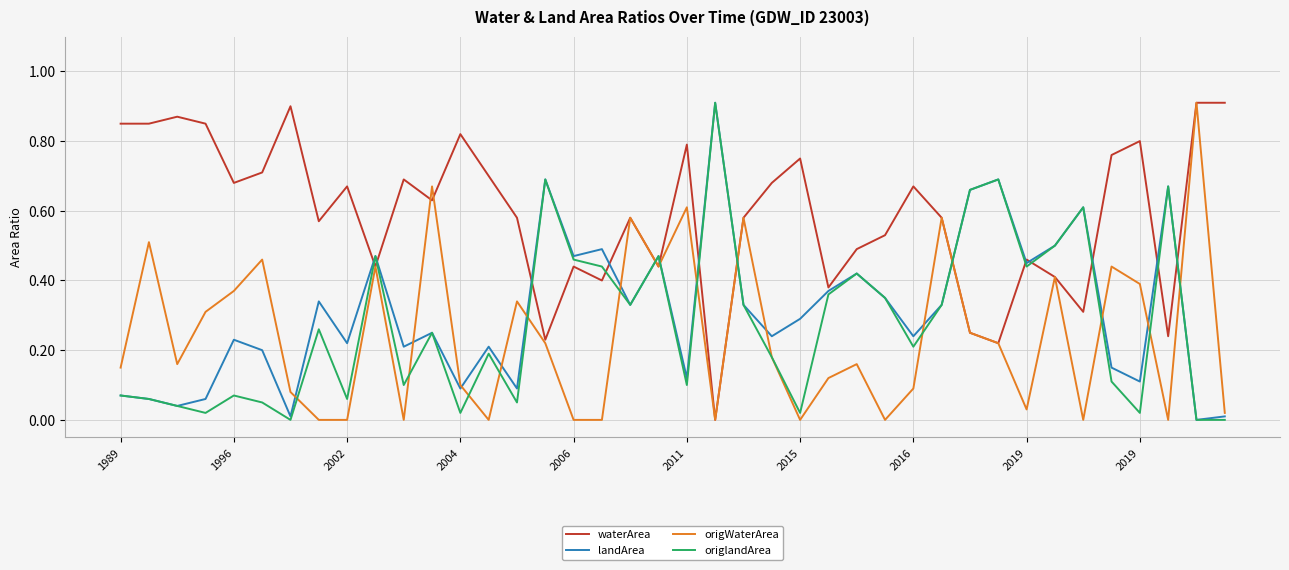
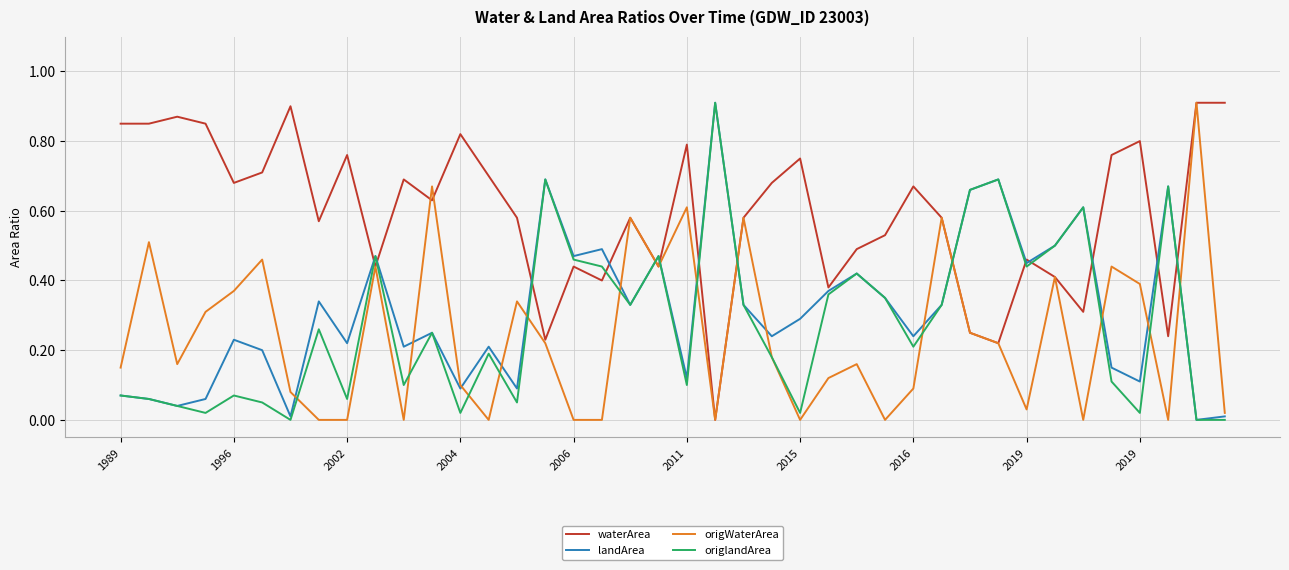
  {
    "waterArea": {
      "1989": 0.85,
      "1996": 0.68,
-     "2002": 0.67,
+     "2002": 0.76,
      "2004": 0.82,
      "2006": 0.44,
      "2011": 0.79,
      "2015": 0.75,
      "2016": 0.67
    },
    "landArea": {
      "1996": 0.23,
      "2002": 0.22,
      "2004": 0.09,
      "2006": 0.47,
      "2011": 0.12,
      "2015": 0.29,
      "2016": 0.24
    },
    "origWaterArea": {
      "1989": 0.15,
      "1996": 0.37,
      "2002": 0.00,
      "2004": 0.10,
      "2006": 0.00,
      "2011": 0.61,
      "2015": 0.00,
      "2016": 0.09
    },
    "origlandArea": {
      "1996": 0.07,
      "2002": 0.06,
      "2004": 0.02,
      "2006": 0.46,
      "2011": 0.10,
      "2015": 0.02,
      "2016": 0.21
    }
  }
